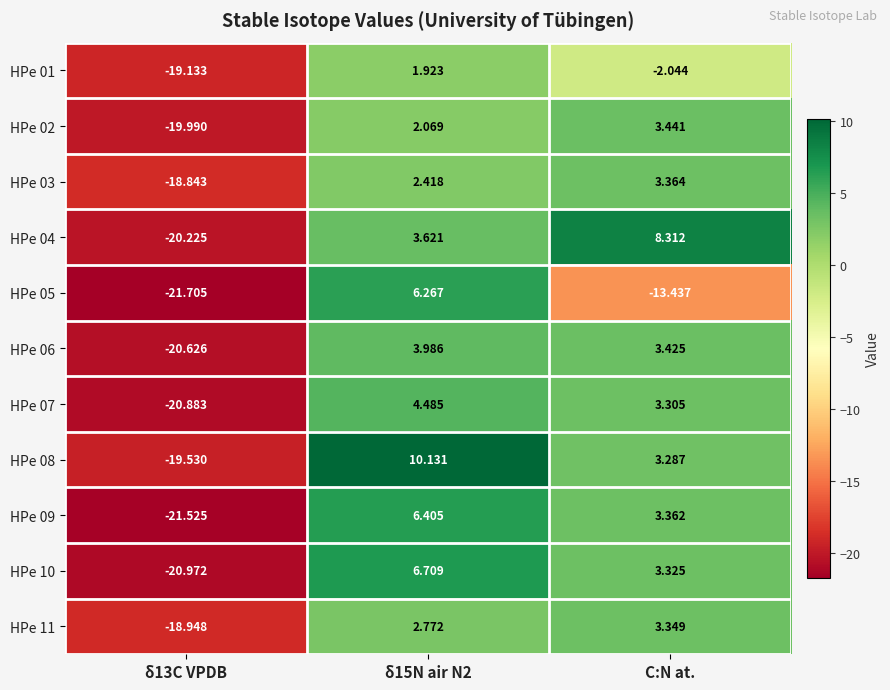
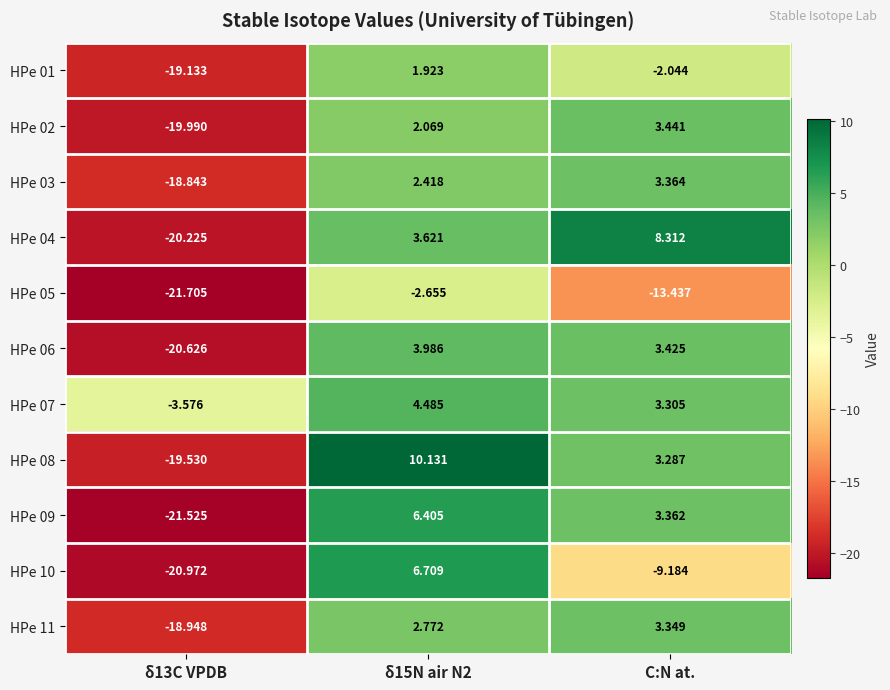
  {
    "HPe 01": {
      "δ13C VPDB": -19.133,
      "δ15N air N2": 1.923,
      "C:N at.": -2.044
    },
    "HPe 02": {
      "δ13C VPDB": -19.990,
      "δ15N air N2": 2.069,
      "C:N at.": 3.441
    },
    "HPe 03": {
      "δ13C VPDB": -18.843,
      "δ15N air N2": 2.418,
      "C:N at.": 3.364
    },
    "HPe 04": {
      "δ13C VPDB": -20.225,
      "δ15N air N2": 3.621,
      "C:N at.": 8.312
    },
    "HPe 05": {
      "δ13C VPDB": -21.705,
-     "δ15N air N2": 6.267,
+     "δ15N air N2": -2.655,
      "C:N at.": -13.437
    },
    "HPe 06": {
      "δ13C VPDB": -20.626,
      "δ15N air N2": 3.986,
      "C:N at.": 3.425
    },
    "HPe 07": {
-     "δ13C VPDB": -20.883,
+     "δ13C VPDB": -3.576,
      "δ15N air N2": 4.485,
      "C:N at.": 3.305
    },
    "HPe 08": {
      "δ13C VPDB": -19.530,
      "δ15N air N2": 10.131,
      "C:N at.": 3.287
    },
    "HPe 09": {
      "δ13C VPDB": -21.525,
      "δ15N air N2": 6.405,
      "C:N at.": 3.362
    },
    "HPe 10": {
      "δ13C VPDB": -20.972,
      "δ15N air N2": 6.709,
-     "C:N at.": 3.325
+     "C:N at.": -9.184
    },
    "HPe 11": {
      "δ13C VPDB": -18.948,
      "δ15N air N2": 2.772,
      "C:N at.": 3.349
    }
  }
